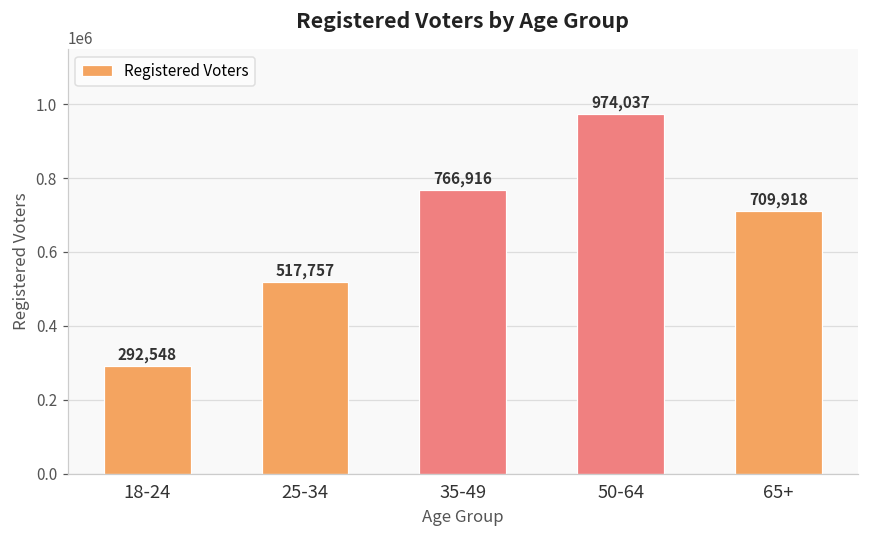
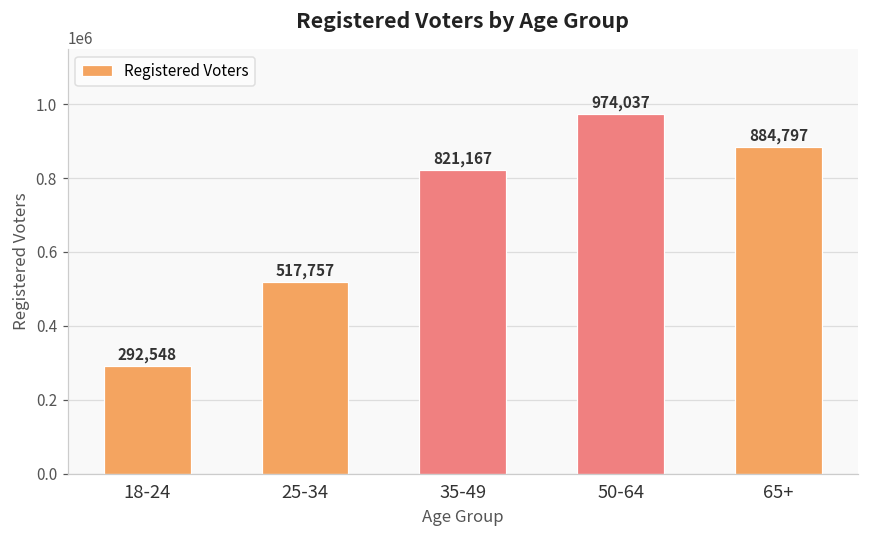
  {
    "18-24": "292,548",
    "25-34": "517,757",
-   "35-49": "766,916",
+   "35-49": "821,167",
    "50-64": "974,037",
-   "65+": "709,918"
+   "65+": "884,797"
  }
